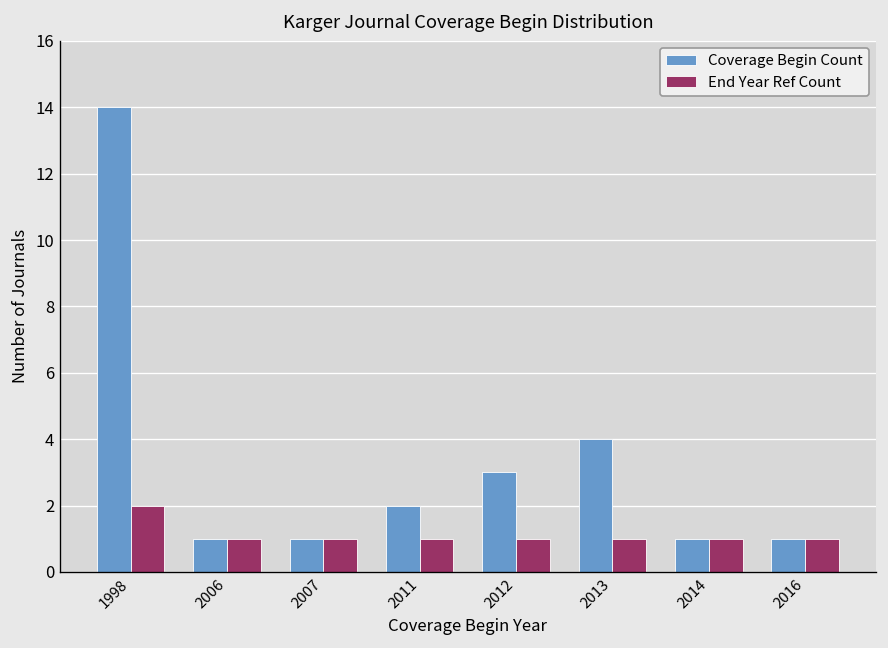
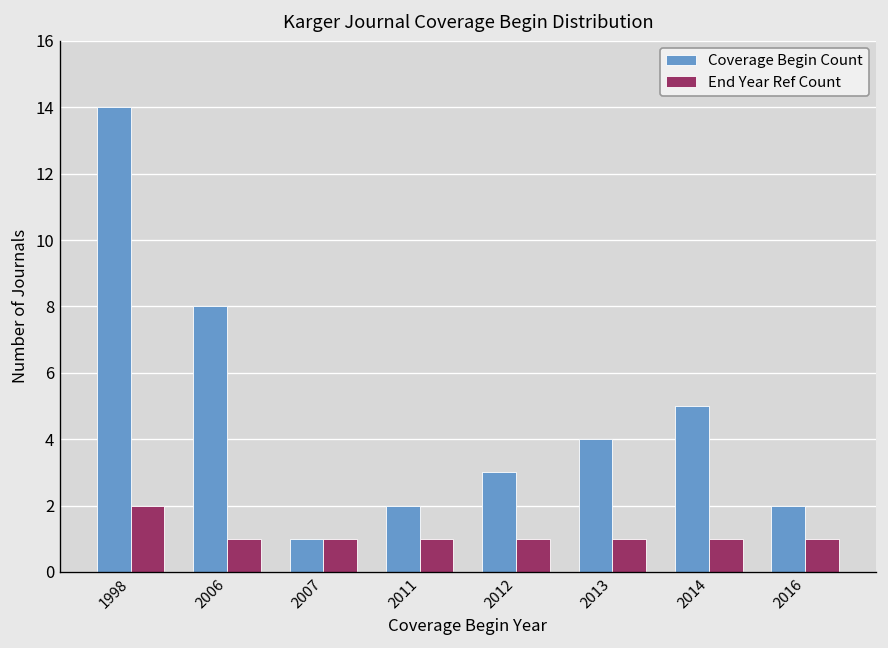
  {
    "Coverage Begin Count": {
      "1998": 14,
-     "2006": 1,
+     "2006": 8,
      "2007": 1,
      "2011": 2,
      "2012": 3,
      "2013": 4,
-     "2014": 1,
-     "2016": 1
+     "2014": 5,
+     "2016": 2
    },
    "End Year Ref Count": {
      "1998": 2,
      "2006": 1,
      "2007": 1,
      "2011": 1,
      "2012": 1,
      "2013": 1,
      "2014": 1,
      "2016": 1
    }
  }
